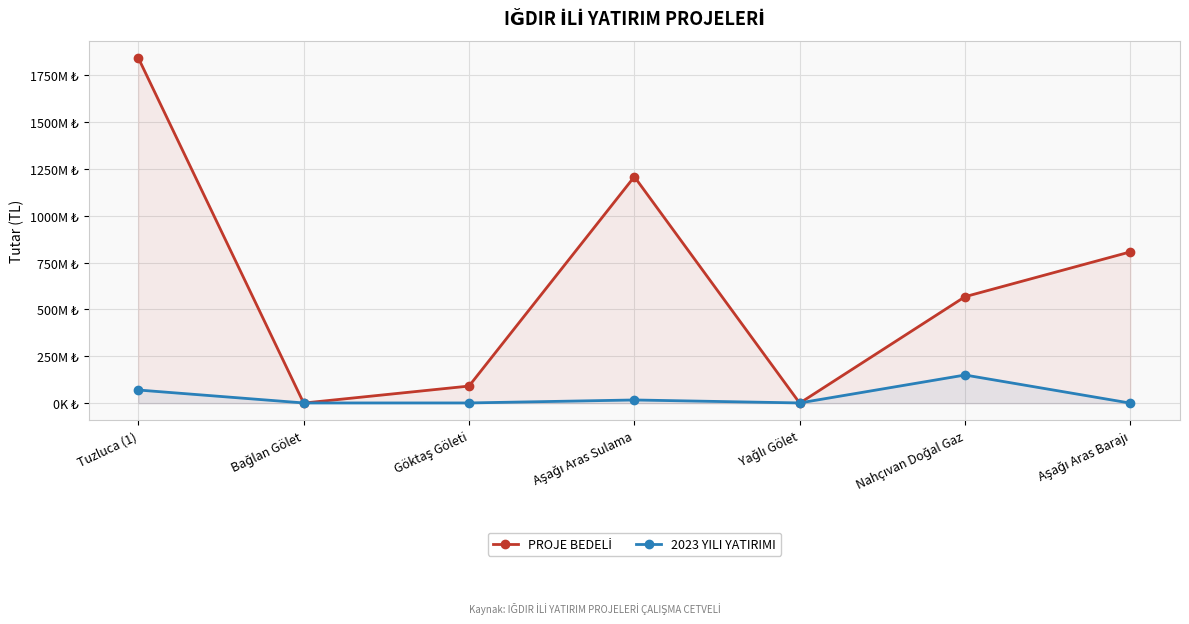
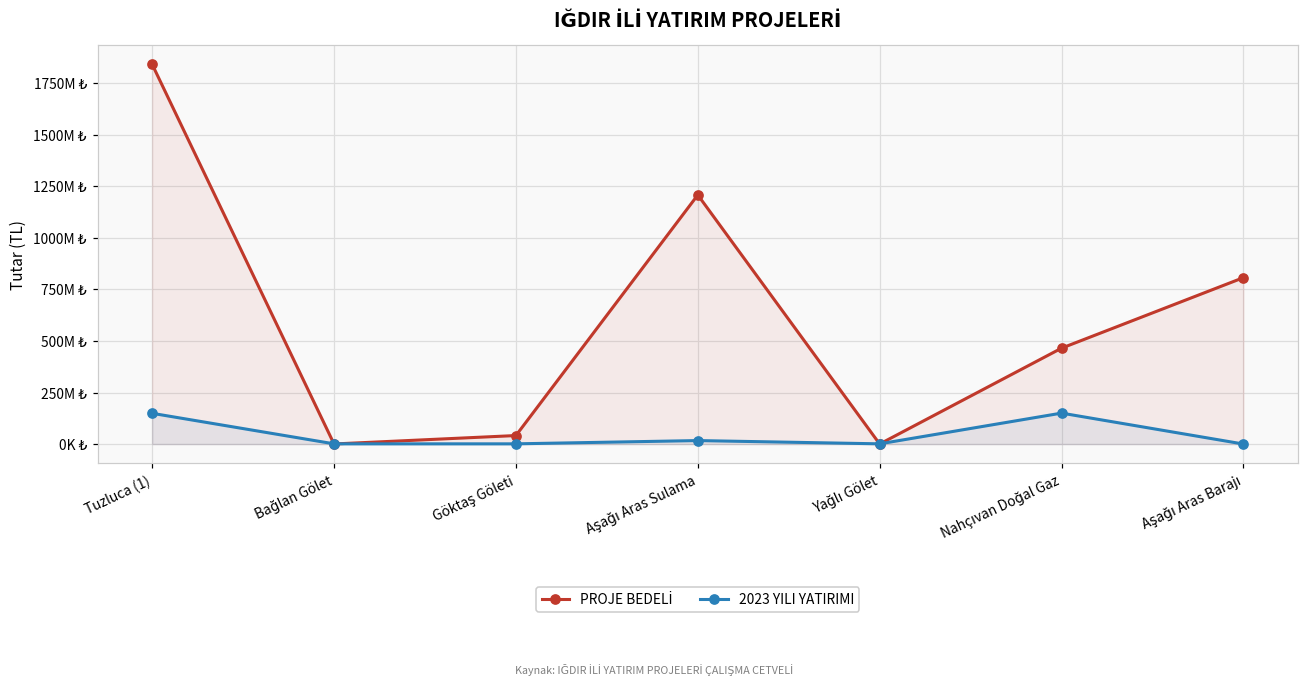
  {
    "PROJE BEDELİ": {
      "Tuzluca (1)": "1840M ₺",
-     "Göktaş Göleti": "90M ₺",
+     "Göktaş Göleti": "40M ₺",
      "Aşağı Aras Sulama": "1210M ₺",
-     "Nahçıvan Doğal Gaz": "570M ₺",
+     "Nahçıvan Doğal Gaz": "470M ₺",
      "Aşağı Aras Barajı": "810M ₺"
    },
    "2023 YILI YATIRIMI": {
-     "Tuzluca (1)": "70M ₺",
+     "Tuzluca (1)": "150M ₺",
      "Göktaş Göleti": "0M ₺",
      "Aşağı Aras Sulama": "20M ₺",
      "Nahçıvan Doğal Gaz": "150M ₺",
      "Aşağı Aras Barajı": "0M ₺"
    }
  }
